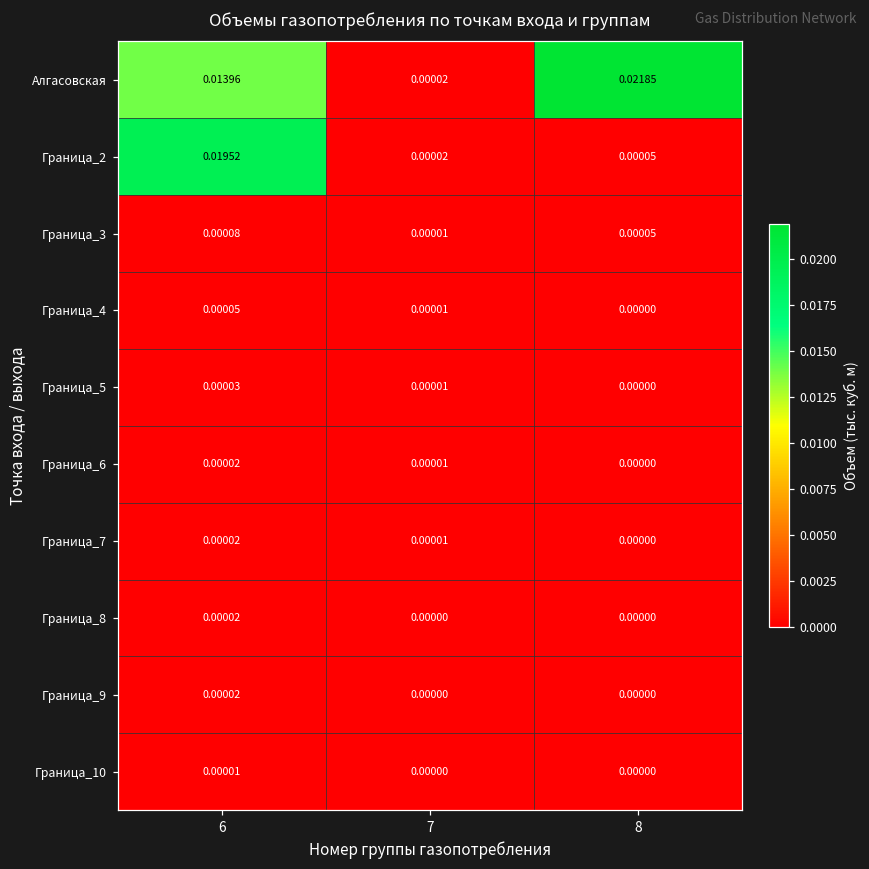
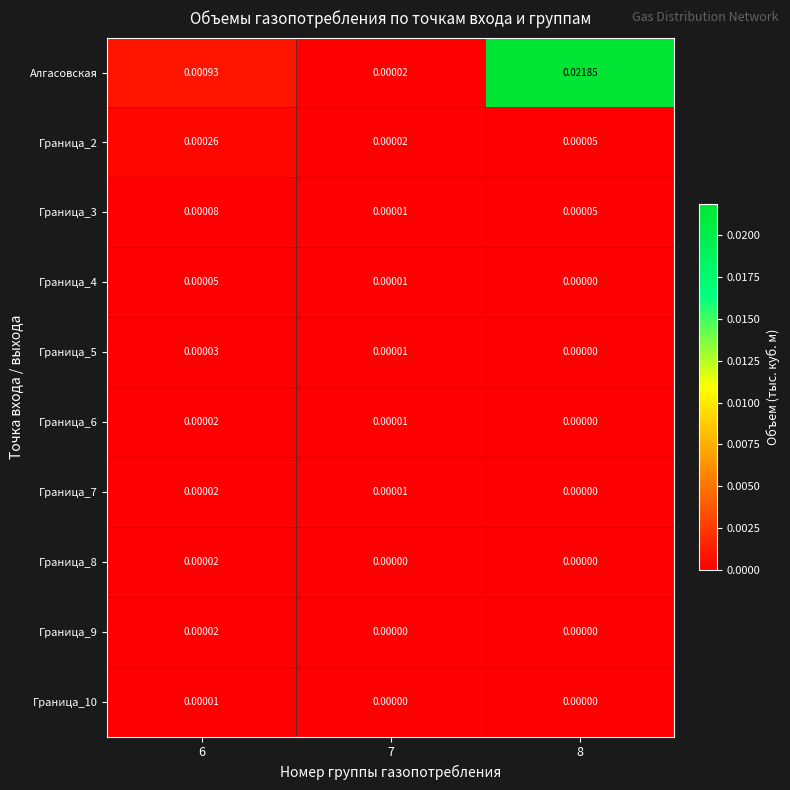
  {
    "Алгасовская": {
-     "6": 0.01396,
+     "6": 0.00093,
      "7": 0.00002,
      "8": 0.02185
    },
    "Граница_2": {
-     "6": 0.01952,
+     "6": 0.00026,
      "7": 0.00002,
      "8": 0.00005
    },
    "Граница_3": {
      "6": 0.00008,
      "7": 0.00001,
      "8": 0.00005
    },
    "Граница_4": {
      "6": 0.00005,
      "7": 0.00001,
      "8": 0.00000
    },
    "Граница_5": {
      "6": 0.00003,
      "7": 0.00001,
      "8": 0.00000
    },
    "Граница_6": {
      "6": 0.00002,
      "7": 0.00001,
      "8": 0.00000
    },
    "Граница_7": {
      "6": 0.00002,
      "7": 0.00001,
      "8": 0.00000
    },
    "Граница_8": {
      "6": 0.00002,
      "7": 0.00000,
      "8": 0.00000
    },
    "Граница_9": {
      "6": 0.00002,
      "7": 0.00000,
      "8": 0.00000
    },
    "Граница_10": {
      "6": 0.00001,
      "7": 0.00000,
      "8": 0.00000
    }
  }
